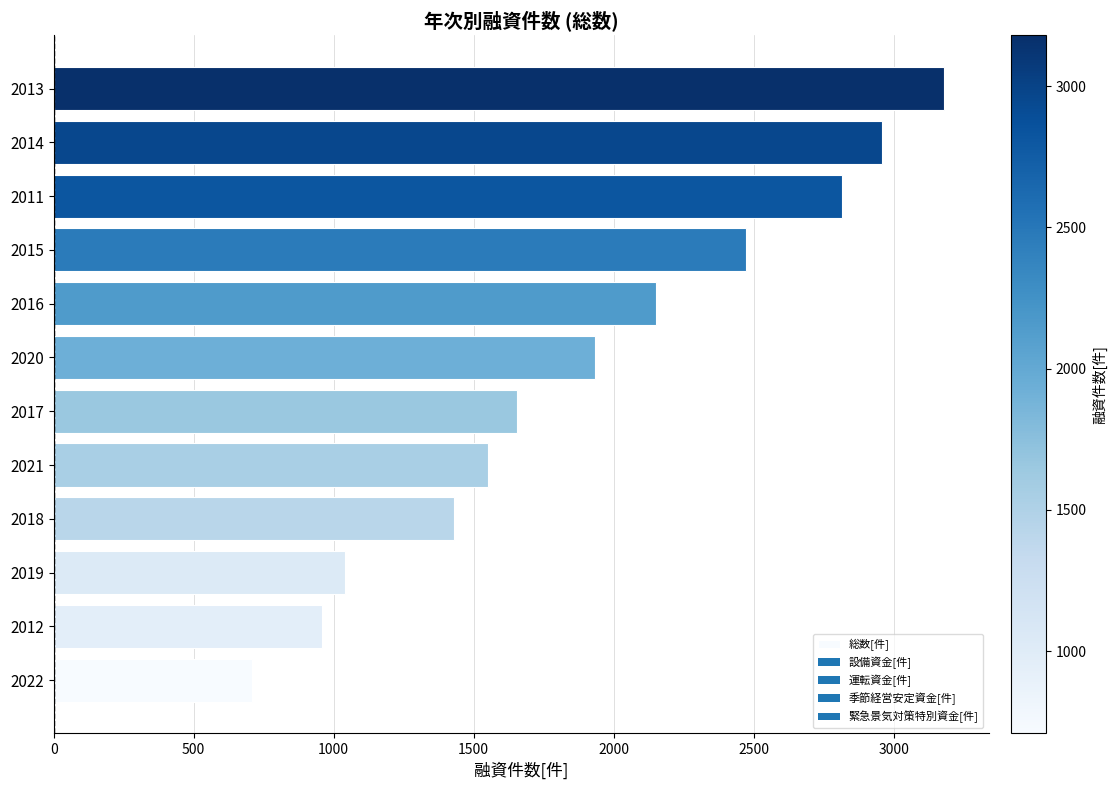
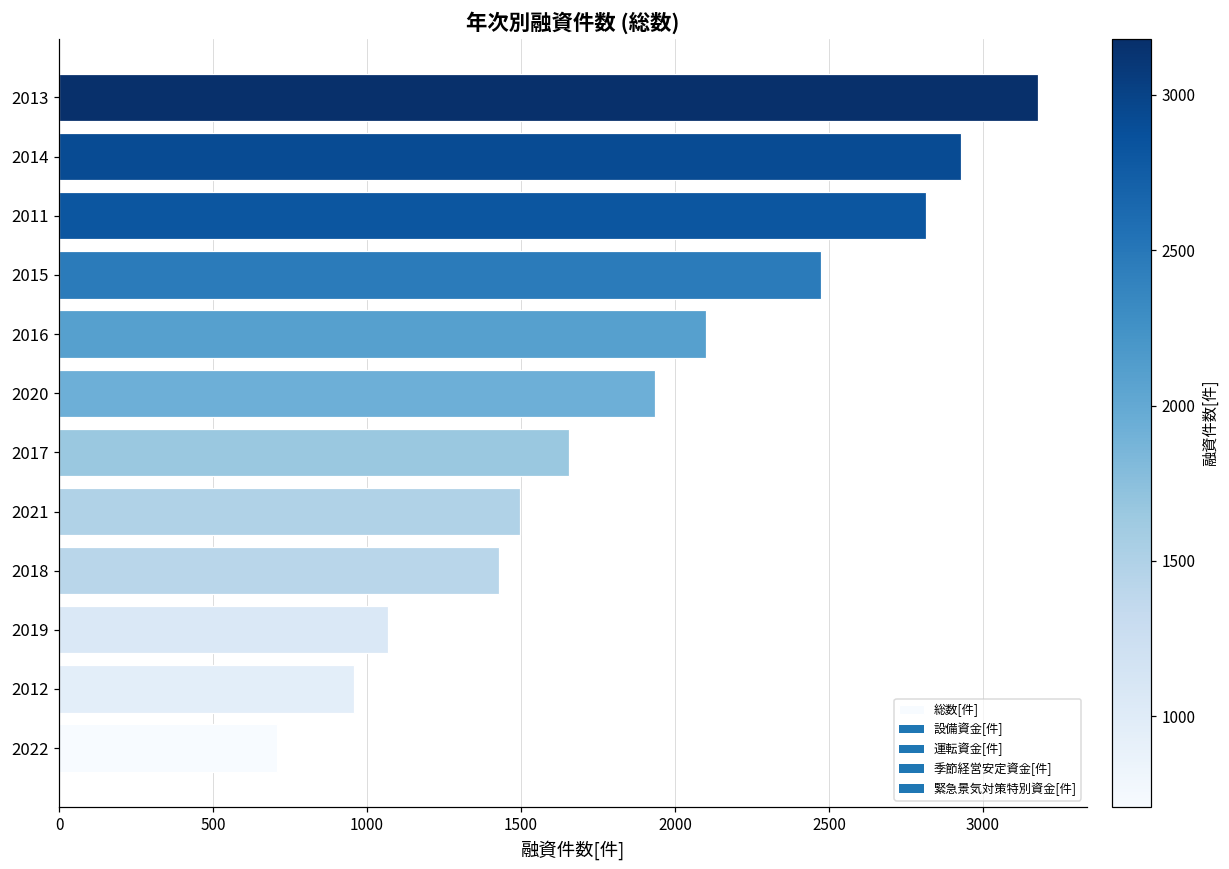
  {
    "2013": 3180,
-   "2014": 2960,
+   "2014": 2930,
    "2011": 2820,
    "2015": 2470,
-   "2016": 2150,
+   "2016": 2100,
    "2020": 1930,
    "2017": 1660,
-   "2021": 1550,
+   "2021": 1500,
    "2018": 1430,
-   "2019": 1040,
+   "2019": 1070,
    "2012": 960,
    "2022": 710
  }
